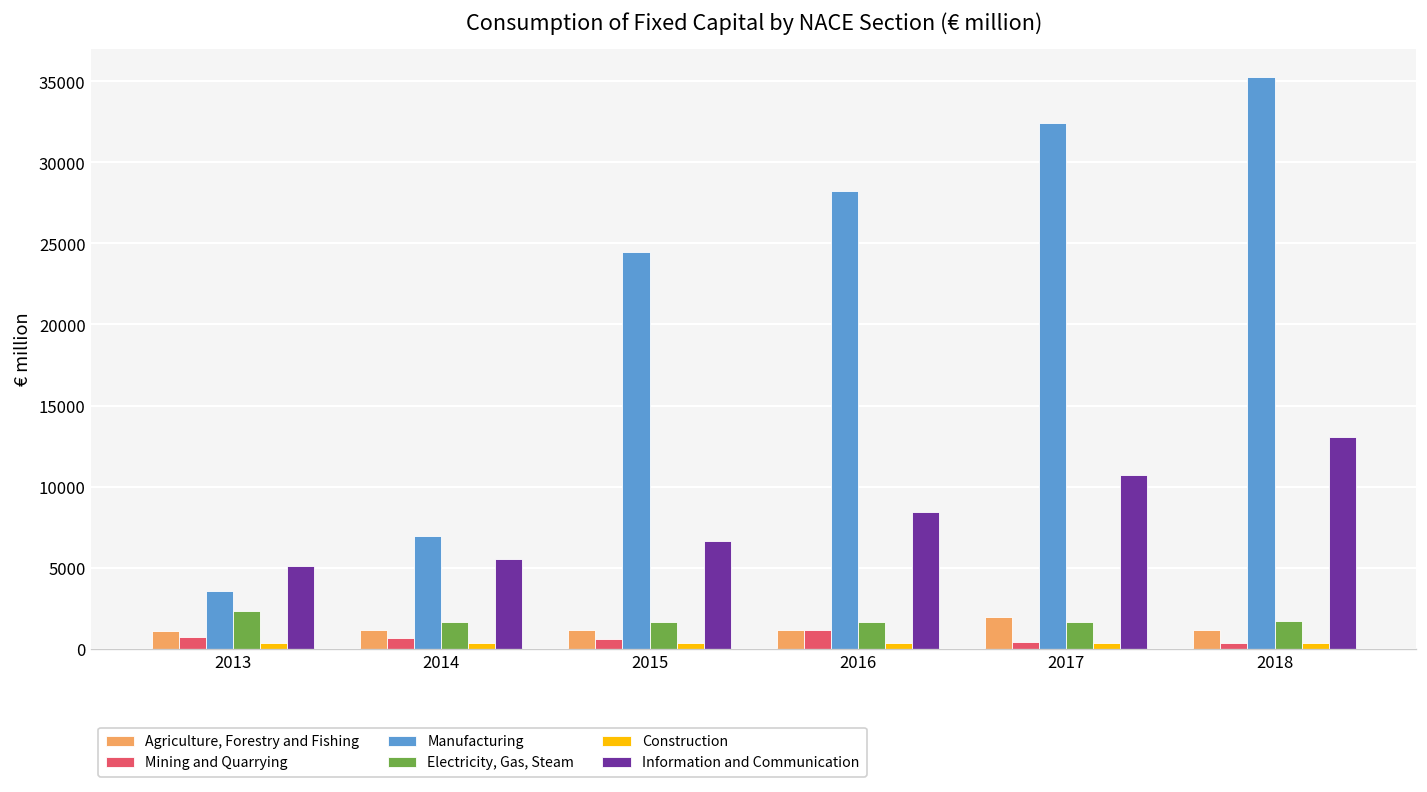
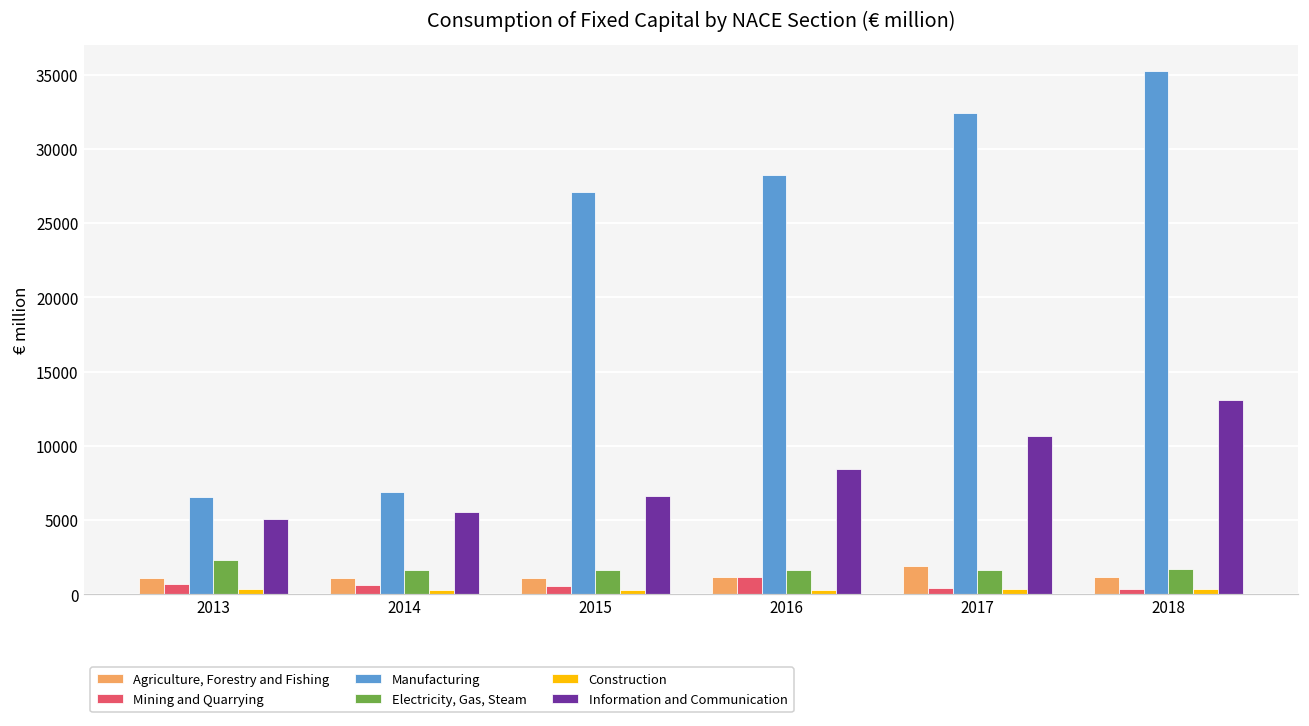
  {
    "Agriculture, Forestry and Fishing": {
      "2013": 1100,
      "2014": 1100,
      "2015": 1100,
      "2016": 1100,
      "2017": 1900,
      "2018": 1200
    },
    "Mining and Quarrying": {
      "2013": 700,
      "2014": 600,
      "2015": 600,
      "2016": 1200,
      "2017": 400,
      "2018": 400
    },
    "Manufacturing": {
-     "2013": 3600,
+     "2013": 6600,
      "2014": 6900,
-     "2015": 24500,
+     "2015": 27100,
      "2016": 28300,
      "2017": 32400,
      "2018": 35200
    },
    "Electricity, Gas, Steam": {
      "2013": 2300,
      "2014": 1600,
      "2015": 1600,
      "2016": 1600,
      "2017": 1700,
      "2018": 1700
    },
    "Construction": {
      "2013": 400,
      "2014": 300,
      "2015": 300,
      "2016": 300,
      "2017": 300,
      "2018": 400
    },
    "Information and Communication": {
      "2013": 5100,
      "2014": 5500,
      "2015": 6700,
      "2016": 8400,
      "2017": 10700,
      "2018": 13100
    }
  }
